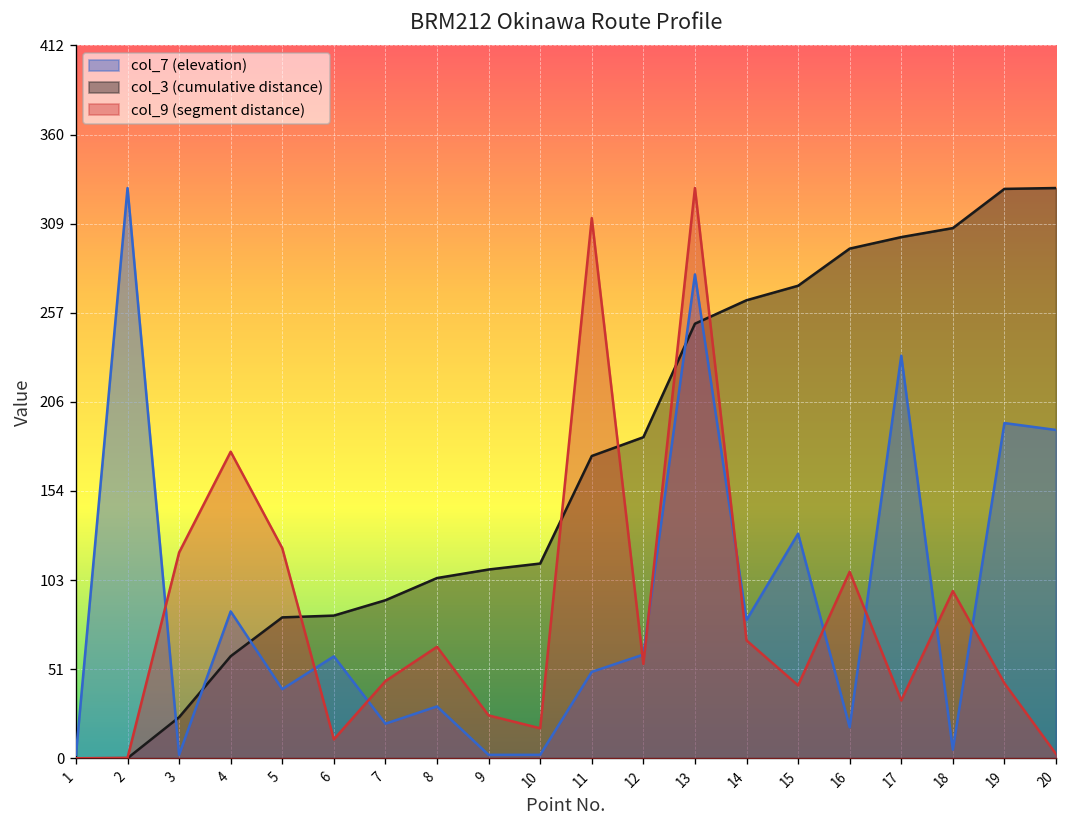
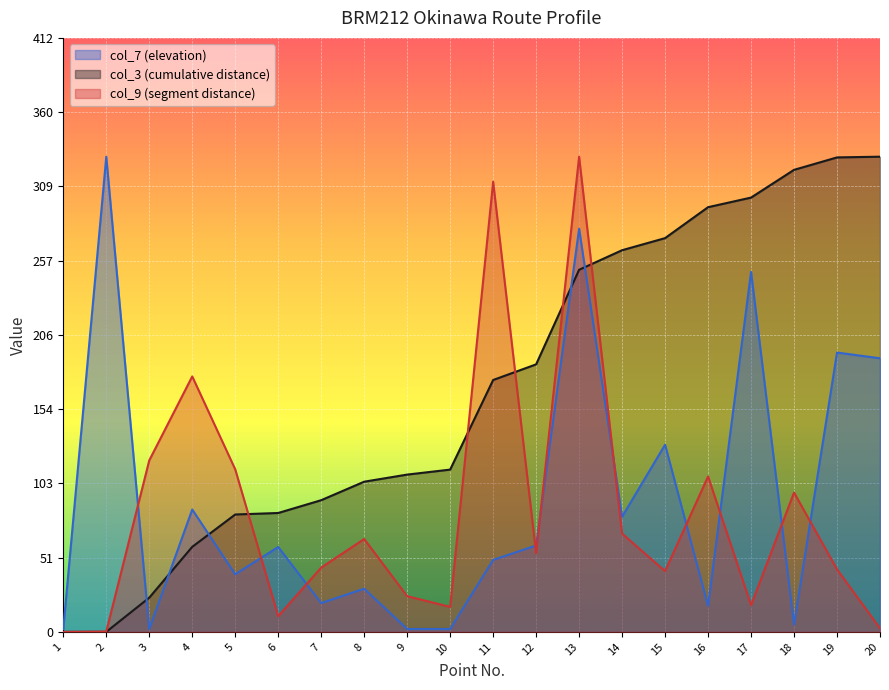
  {
    "col_7 (elevation)": {
      "1": 2,
      "2": 330,
      "3": 2,
      "4": 85,
      "5": 40,
      "6": 59,
      "7": 20,
      "8": 30,
      "9": 2,
      "10": 2,
      "11": 50,
      "12": 60,
      "13": 280,
      "14": 80,
      "15": 130,
      "16": 18,
-     "17": 233,
+     "17": 250,
      "18": 5,
      "19": 194,
      "20": 190
    },
    "col_3 (cumulative distance)": {
      "3": 24,
      "4": 59,
      "5": 81,
      "6": 82,
      "7": 91,
      "8": 104,
      "9": 109,
      "10": 113,
      "11": 175,
      "12": 186,
      "13": 251,
      "14": 265,
      "15": 273,
      "16": 295,
      "17": 301,
-     "18": 306,
+     "18": 320,
      "19": 329,
      "20": 330
    },
    "col_9 (segment distance)": {
      "3": 119,
      "4": 177,
-     "5": 121,
+     "5": 113,
      "6": 11,
      "7": 45,
      "8": 64,
      "9": 25,
      "10": 17,
      "11": 312,
      "12": 55,
      "13": 330,
      "14": 68,
      "15": 42,
      "16": 108,
-     "17": 33,
+     "17": 19,
      "18": 97,
      "19": 43,
      "20": 2
    }
  }
